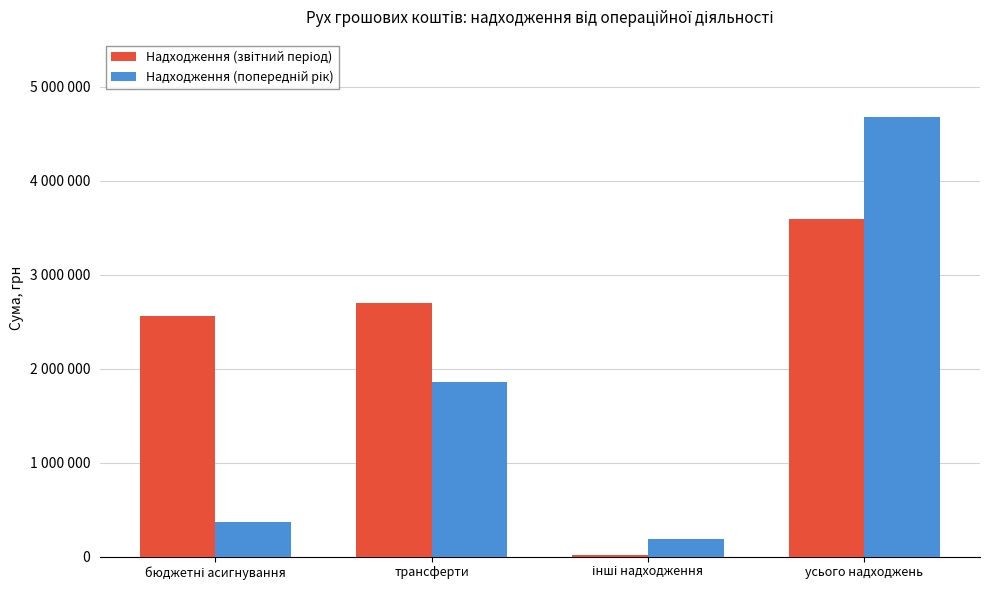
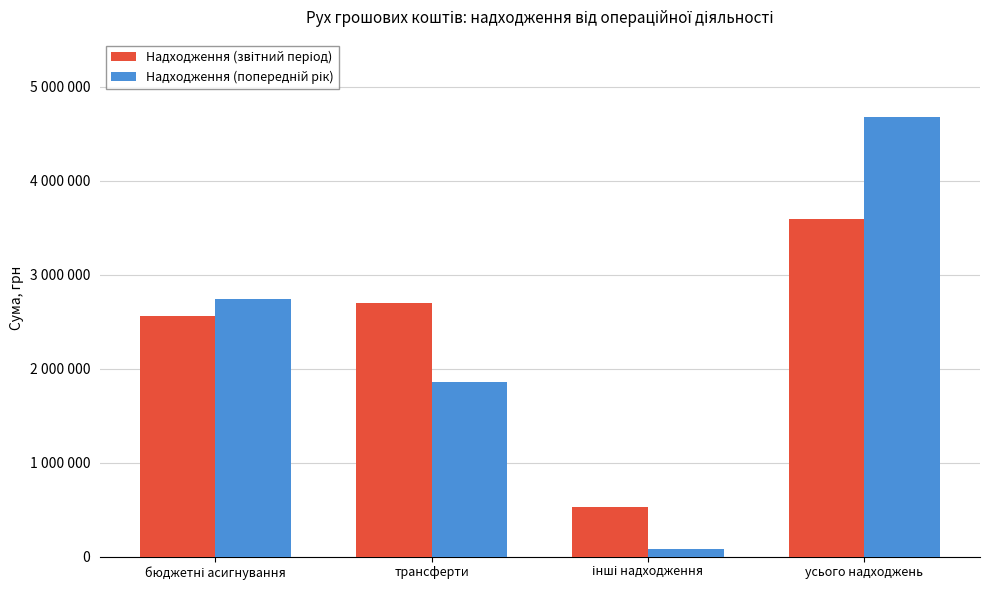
  {
    "Надходження (звітний період)": {
      "бюджетні асигнування": 2600000,
      "трансферти": 2700000,
-     "інші надходження": 0,
+     "інші надходження": 500000,
      "усього надходжень": 3600000
    },
    "Надходження (попередній рік)": {
-     "бюджетні асигнування": 400000,
+     "бюджетні асигнування": 2700000,
      "трансферти": 1900000,
-     "інші надходження": 200000,
+     "інші надходження": 100000,
      "усього надходжень": 4700000
    }
  }
